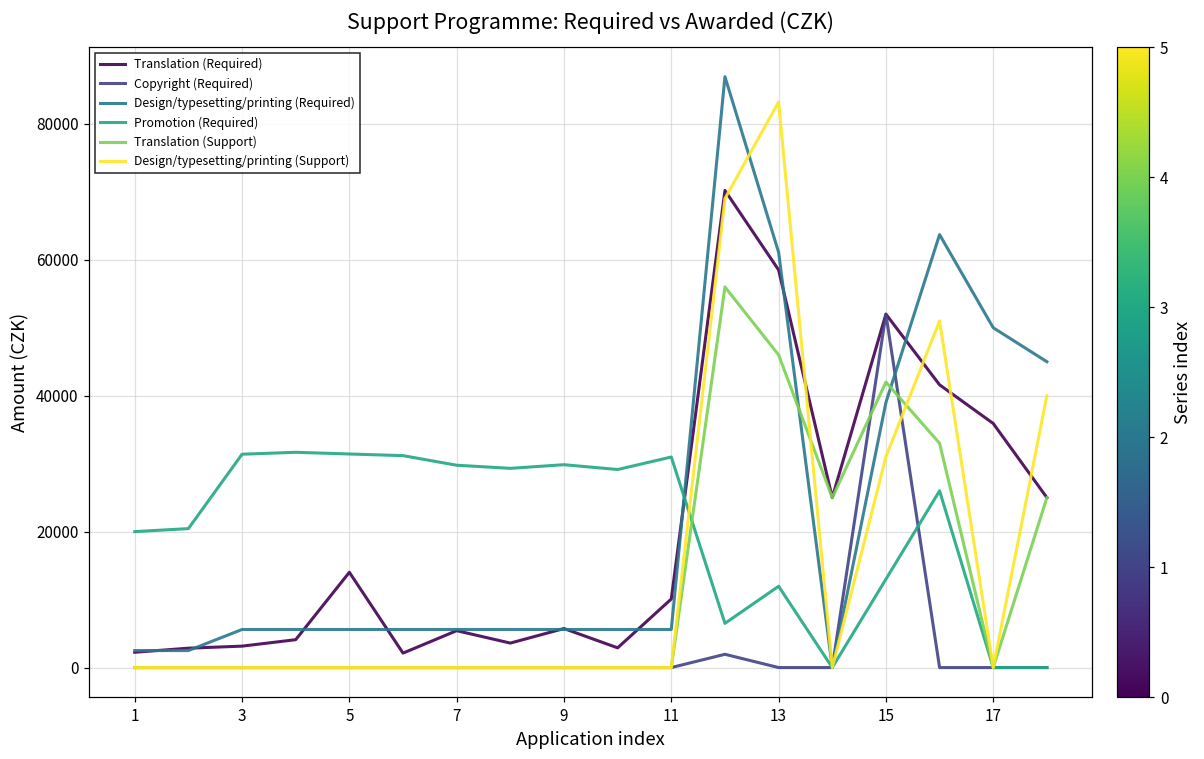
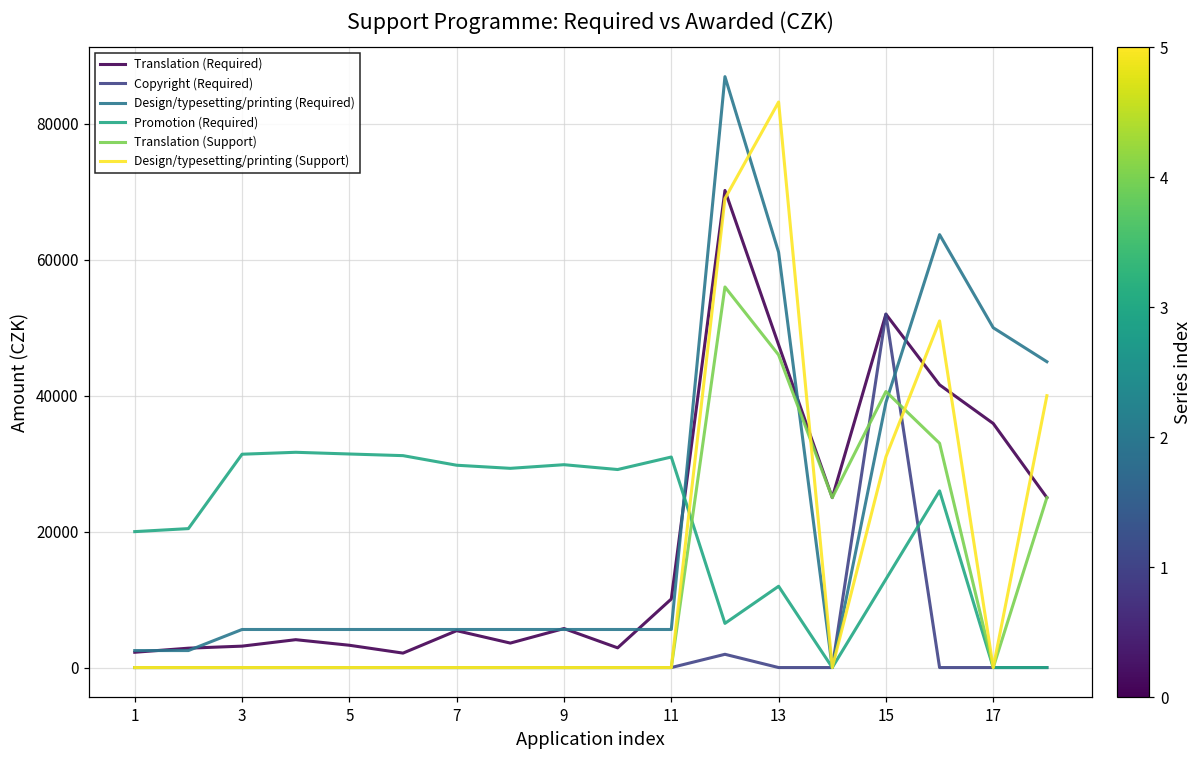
  {
    "Translation (Required)": {
      "3": 3000,
-     "5": 14000,
+     "5": 3000,
      "11": 10000,
-     "13": 59000,
+     "13": 47000,
      "17": 36000
    },
    "Translation (Support)": {
      "13": 46000,
-     "15": 42000
+     "15": 41000
    },
    "Design/typesetting/printing (Support)": {
      "13": 83000,
      "15": 31000
    }
  }
